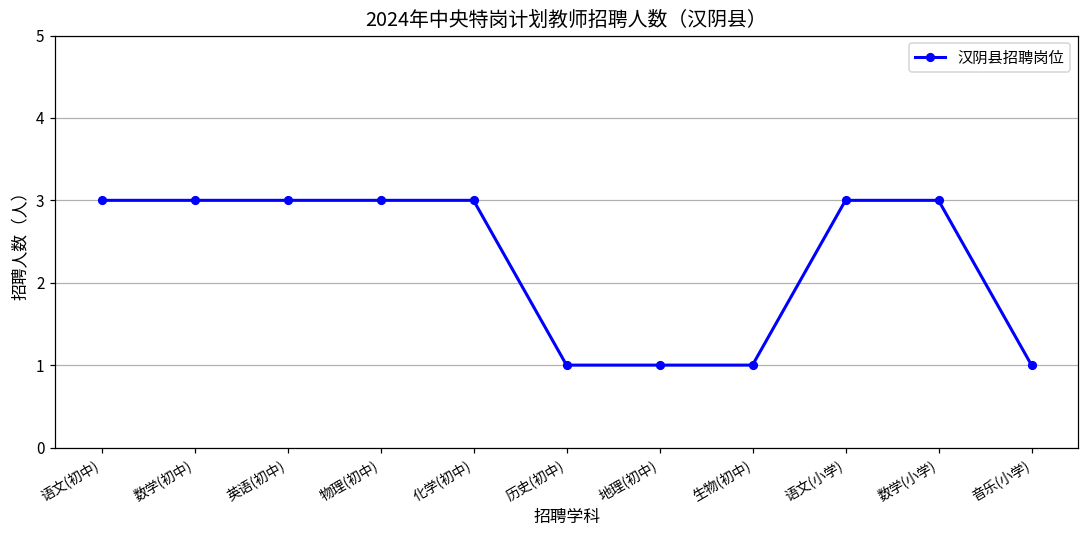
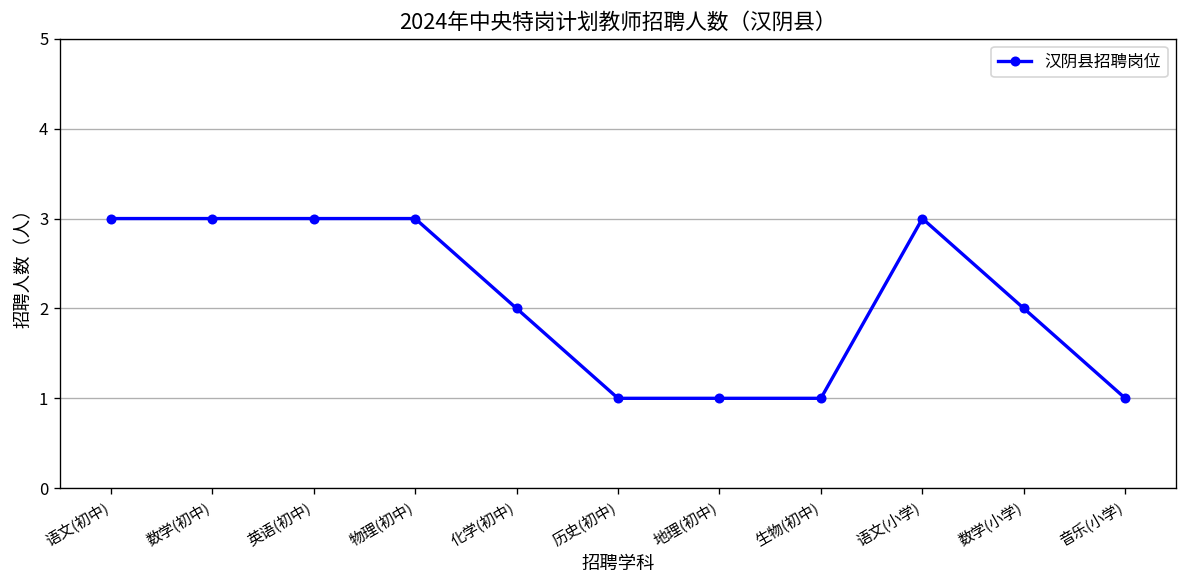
  {
    "语文(初中)": 3,
    "数学(初中)": 3,
    "英语(初中)": 3,
    "物理(初中)": 3,
-   "化学(初中)": 3,
+   "化学(初中)": 2,
    "历史(初中)": 1,
    "地理(初中)": 1,
    "生物(初中)": 1,
    "语文(小学)": 3,
-   "数学(小学)": 3,
+   "数学(小学)": 2,
    "音乐(小学)": 1
  }
